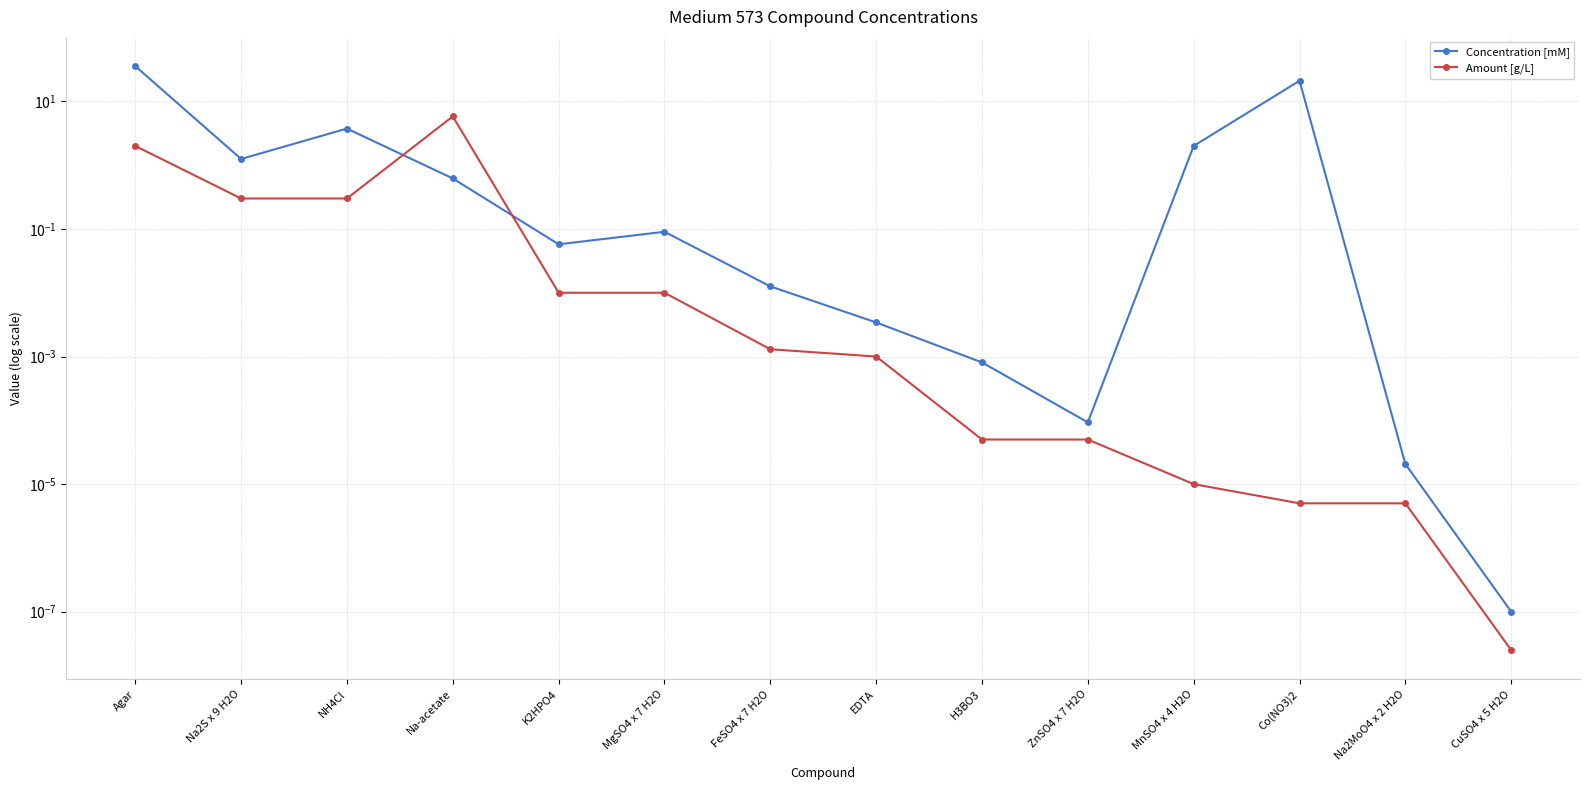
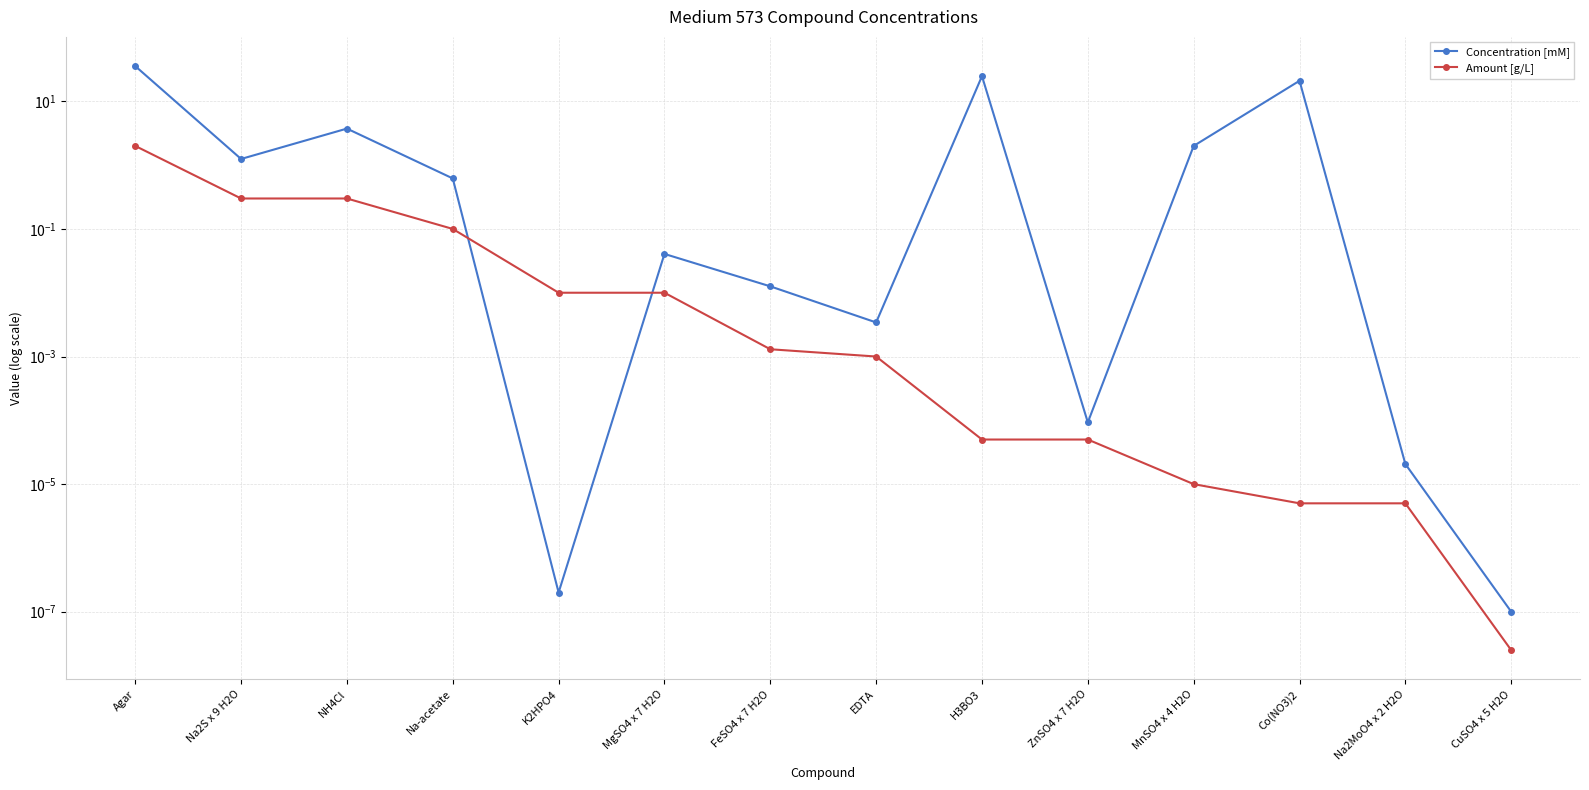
  {
    "Concentration [mM]": {
      "Agar": 40,
      "Na2S x 9 H2O": 1.2,
      "NH4Cl": 4,
      "Na-acetate": 0.6,
-     "K2HPO4": 0.06,
-     "MgSO4 x 7 H2O": 0.09,
+     "K2HPO4": 0.0000002,
+     "MgSO4 x 7 H2O": 0.04,
      "FeSO4 x 7 H2O": 0.013,
      "EDTA": 0.003,
-     "H3BO3": 0.0008,
+     "H3BO3": 25,
      "ZnSO4 x 7 H2O": 0.00009,
      "MnSO4 x 4 H2O": 2.0,
      "Co(NO3)2": 21,
      "Na2MoO4 x 2 H2O": 0.000021,
      "CuSO4 x 5 H2O": 0.0000001
    },
    "Amount [g/L]": {
      "Agar": 2.0,
      "Na2S x 9 H2O": 0.3,
      "NH4Cl": 0.3,
-     "Na-acetate": 6,
+     "Na-acetate": 0.1,
      "K2HPO4": 0.010,
      "MgSO4 x 7 H2O": 0.010,
      "FeSO4 x 7 H2O": 0.0013,
      "EDTA": 0.0010,
      "H3BO3": 0.00005,
      "ZnSO4 x 7 H2O": 0.00005,
      "MnSO4 x 4 H2O": 0.000010,
      "Co(NO3)2": 0.000005,
      "Na2MoO4 x 2 H2O": 0.000005,
      "CuSO4 x 5 H2O": 0.000000025
    }
  }
